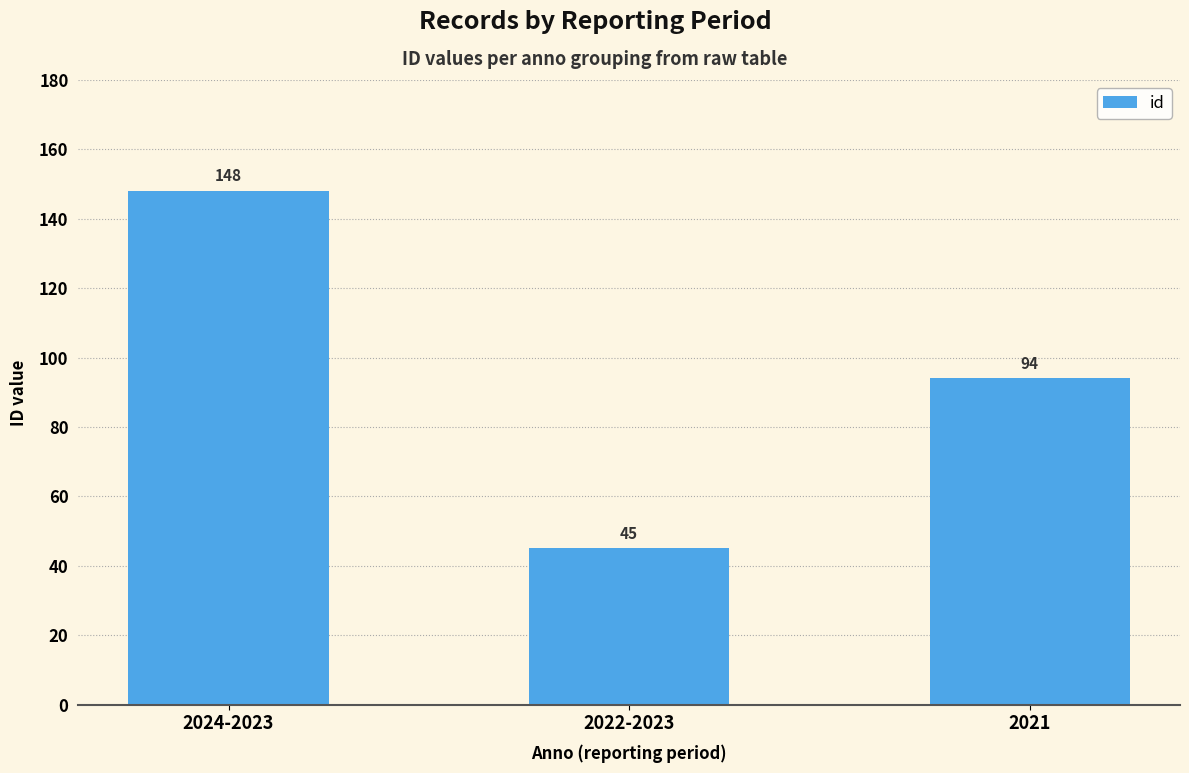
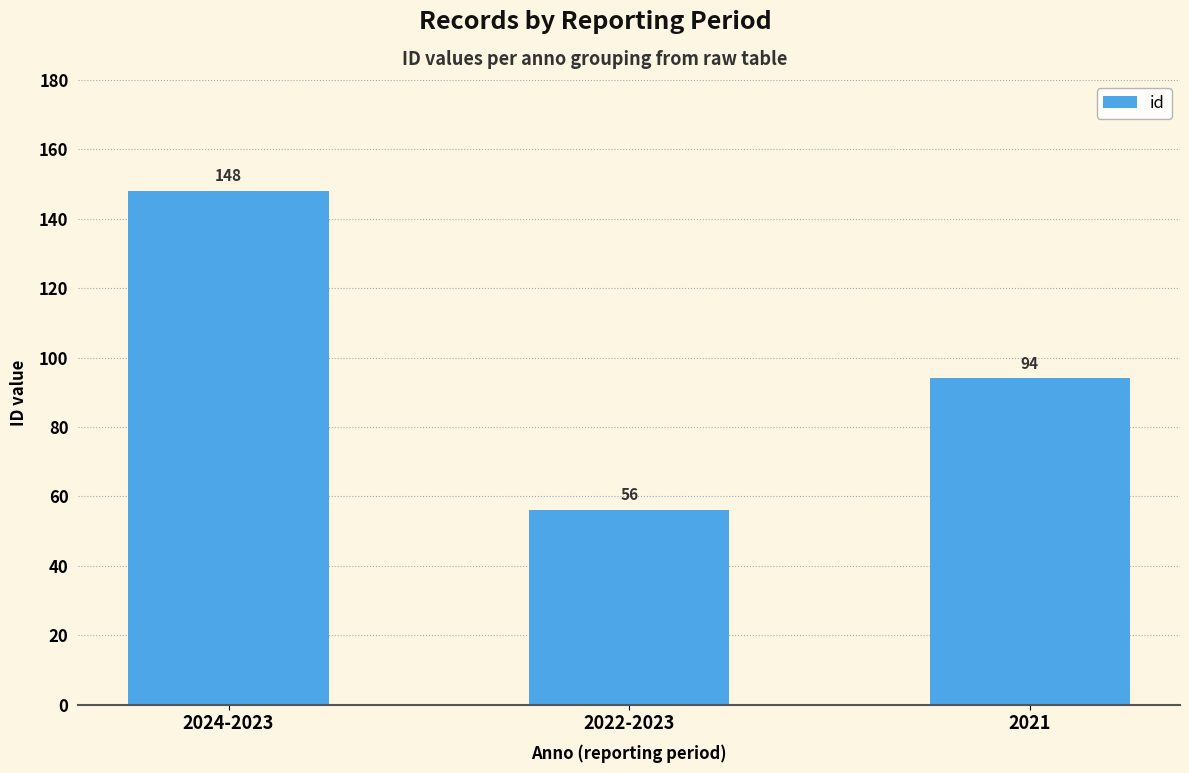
  {
    "2024-2023": 148,
-   "2022-2023": 45,
+   "2022-2023": 56,
    "2021": 94
  }
